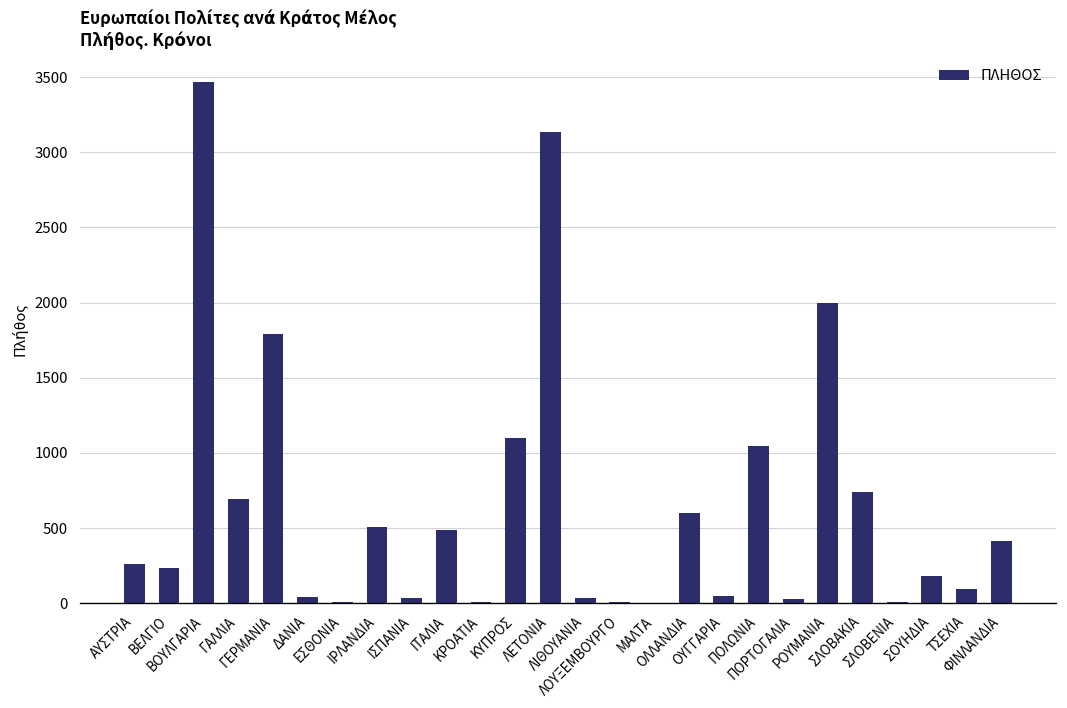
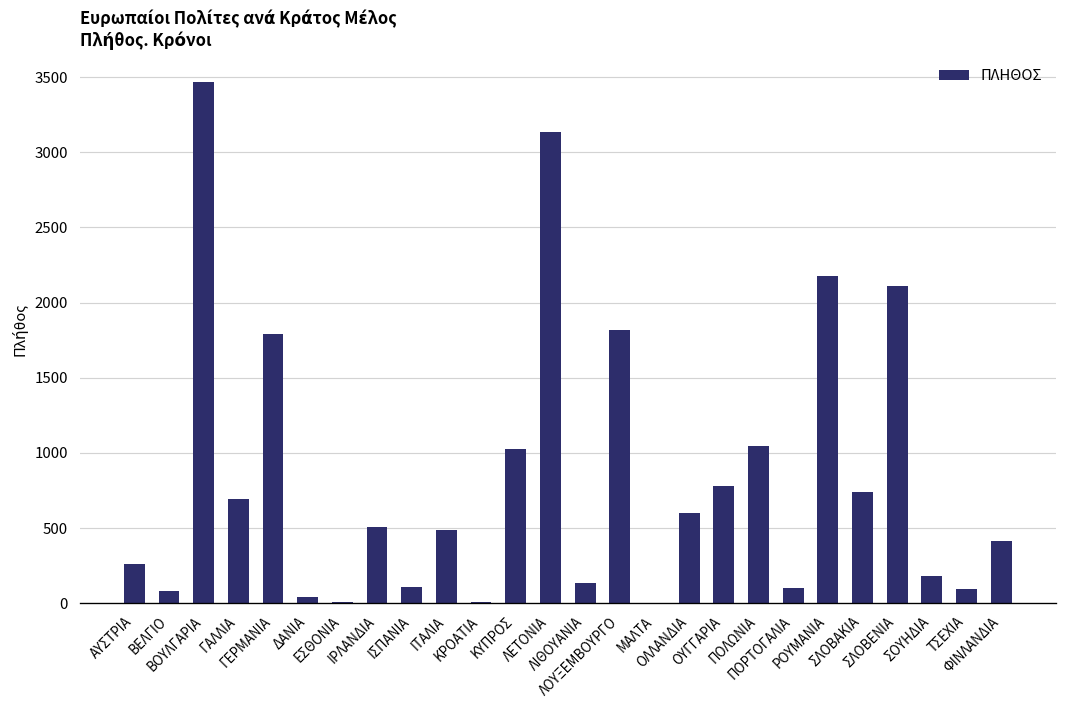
  {
    "ΑΥΣΤΡΙΑ": 260,
-   "ΒΕΛΓΙΟ": 240,
+   "ΒΕΛΓΙΟ": 80,
    "ΒΟΥΛΓΑΡΙΑ": 3470,
    "ΓΑΛΛΙΑ": 690,
    "ΓΕΡΜΑΝΙΑ": 1790,
    "ΔΑΝΙΑ": 40,
    "ΙΡΛΑΝΔΙΑ": 510,
-   "ΙΣΠΑΝΙΑ": 30,
+   "ΙΣΠΑΝΙΑ": 110,
    "ΙΤΑΛΙΑ": 490,
-   "ΚΥΠΡΟΣ": 1100,
+   "ΚΥΠΡΟΣ": 1030,
    "ΛΕΤΟΝΙΑ": 3130,
-   "ΛΙΘΟΥΑΝΙΑ": 30,
-   "ΛΟΥΞΕΜΒΟΥΡΓΟ": 10,
+   "ΛΙΘΟΥΑΝΙΑ": 130,
+   "ΛΟΥΞΕΜΒΟΥΡΓΟ": 1820,
    "ΟΛΛΑΝΔΙΑ": 600,
-   "ΟΥΓΓΑΡΙΑ": 50,
+   "ΟΥΓΓΑΡΙΑ": 780,
    "ΠΟΛΩΝΙΑ": 1050,
-   "ΠΟΡΤΟΓΑΛΙΑ": 30,
-   "ΡΟΥΜΑΝΙΑ": 2000,
+   "ΠΟΡΤΟΓΑΛΙΑ": 100,
+   "ΡΟΥΜΑΝΙΑ": 2170,
    "ΣΛΟΒΑΚΙΑ": 740,
-   "ΣΛΟΒΕΝΙΑ": 10,
+   "ΣΛΟΒΕΝΙΑ": 2110,
    "ΣΟΥΗΔΙΑ": 180,
    "ΤΣΕΧΙΑ": 90,
    "ΦΙΝΛΑΝΔΙΑ": 410
  }
